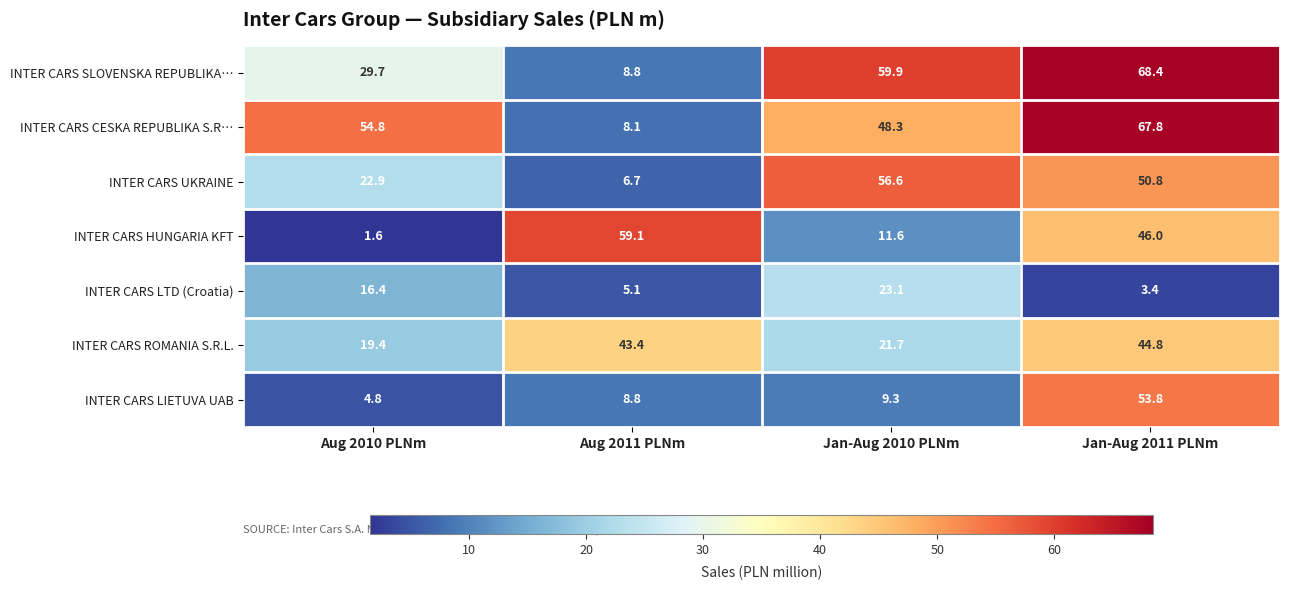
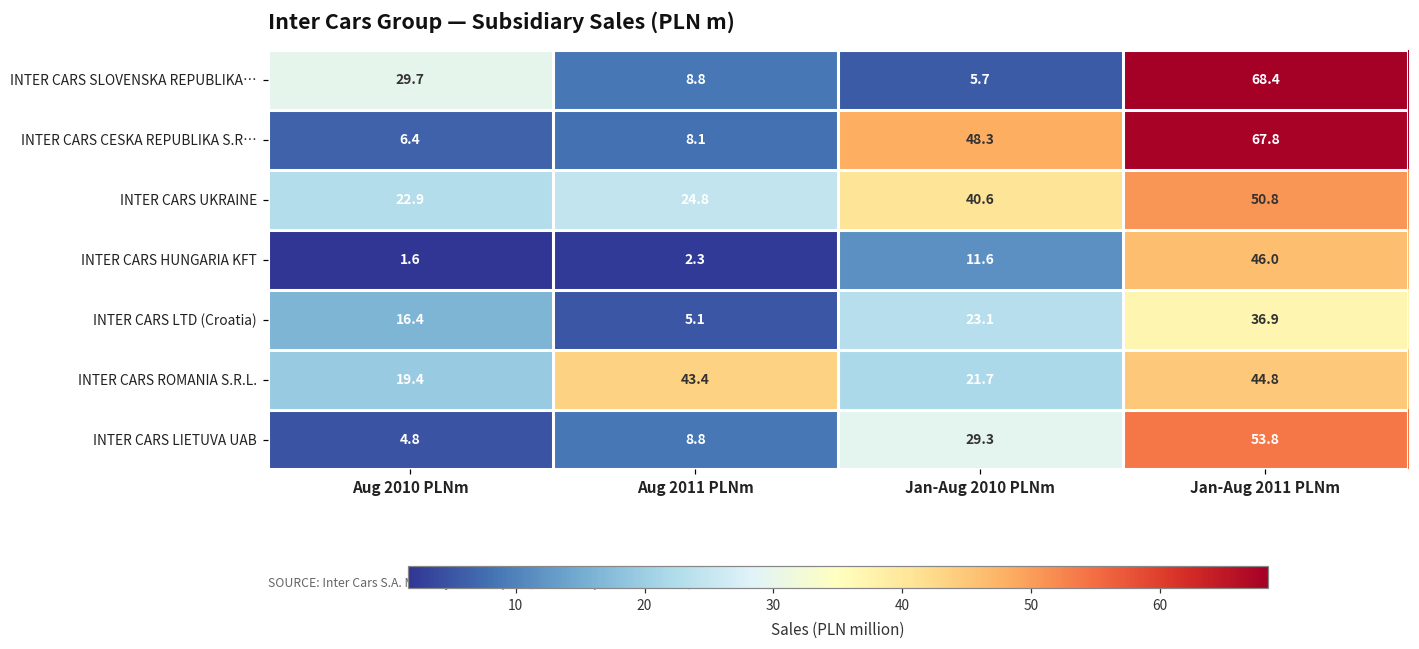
  {
    "INTER CARS SLOVENSKA REPUBLIKA…": {
      "Aug 2010 PLNm": 29.7,
      "Aug 2011 PLNm": 8.8,
-     "Jan-Aug 2010 PLNm": 59.9,
+     "Jan-Aug 2010 PLNm": 5.7,
      "Jan-Aug 2011 PLNm": 68.4
    },
    "INTER CARS CESKA REPUBLIKA S.R…": {
-     "Aug 2010 PLNm": 54.8,
+     "Aug 2010 PLNm": 6.4,
      "Aug 2011 PLNm": 8.1,
      "Jan-Aug 2010 PLNm": 48.3,
      "Jan-Aug 2011 PLNm": 67.8
    },
    "INTER CARS UKRAINE": {
      "Aug 2010 PLNm": 22.9,
-     "Aug 2011 PLNm": 6.7,
-     "Jan-Aug 2010 PLNm": 56.6,
+     "Aug 2011 PLNm": 24.8,
+     "Jan-Aug 2010 PLNm": 40.6,
      "Jan-Aug 2011 PLNm": 50.8
    },
    "INTER CARS HUNGARIA KFT": {
      "Aug 2010 PLNm": 1.6,
-     "Aug 2011 PLNm": 59.1,
+     "Aug 2011 PLNm": 2.3,
      "Jan-Aug 2010 PLNm": 11.6,
      "Jan-Aug 2011 PLNm": 46.0
    },
    "INTER CARS LTD (Croatia)": {
      "Aug 2010 PLNm": 16.4,
      "Aug 2011 PLNm": 5.1,
      "Jan-Aug 2010 PLNm": 23.1,
-     "Jan-Aug 2011 PLNm": 3.4
+     "Jan-Aug 2011 PLNm": 36.9
    },
    "INTER CARS ROMANIA S.R.L.": {
      "Aug 2010 PLNm": 19.4,
      "Aug 2011 PLNm": 43.4,
      "Jan-Aug 2010 PLNm": 21.7,
      "Jan-Aug 2011 PLNm": 44.8
    },
    "INTER CARS LIETUVA UAB": {
      "Aug 2010 PLNm": 4.8,
      "Aug 2011 PLNm": 8.8,
-     "Jan-Aug 2010 PLNm": 9.3,
+     "Jan-Aug 2010 PLNm": 29.3,
      "Jan-Aug 2011 PLNm": 53.8
    }
  }
